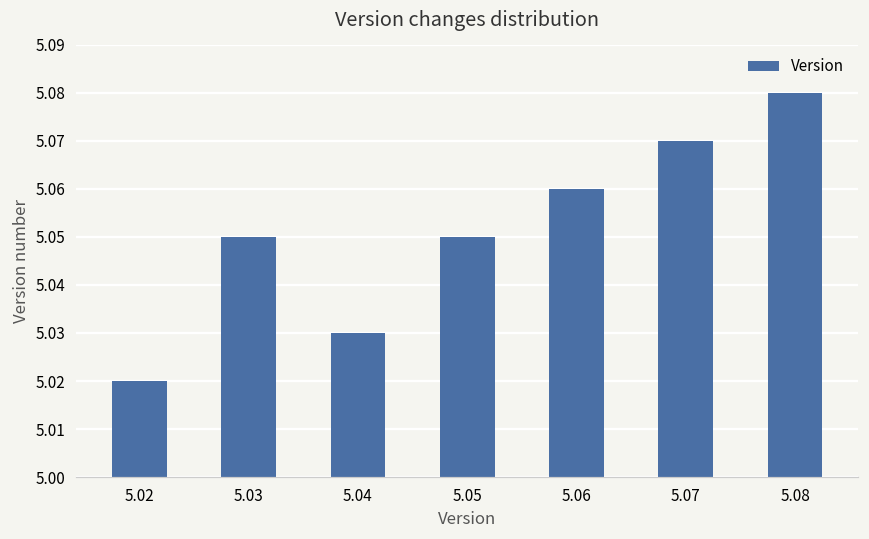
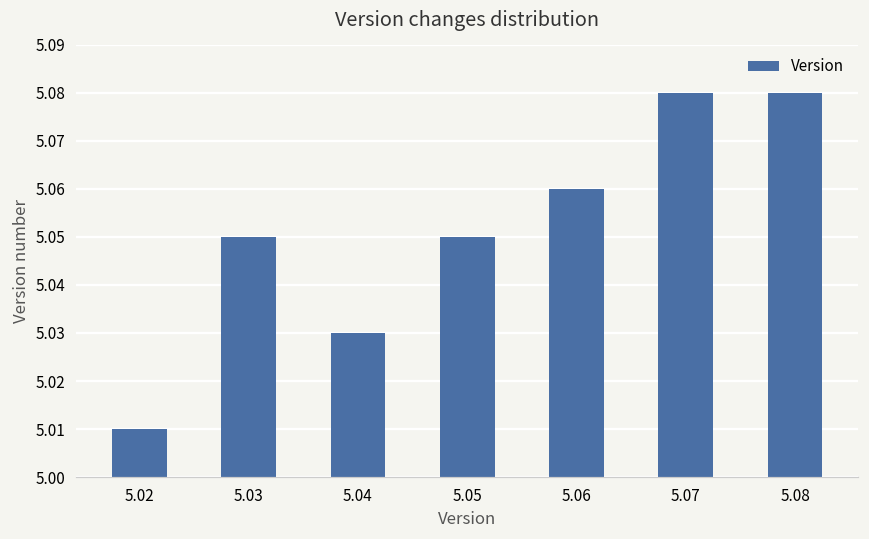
  {
-   "5.02": 5.02,
+   "5.02": 5.01,
    "5.03": 5.05,
    "5.04": 5.03,
    "5.05": 5.05,
    "5.06": 5.06,
-   "5.07": 5.07,
+   "5.07": 5.08,
    "5.08": 5.08
  }
